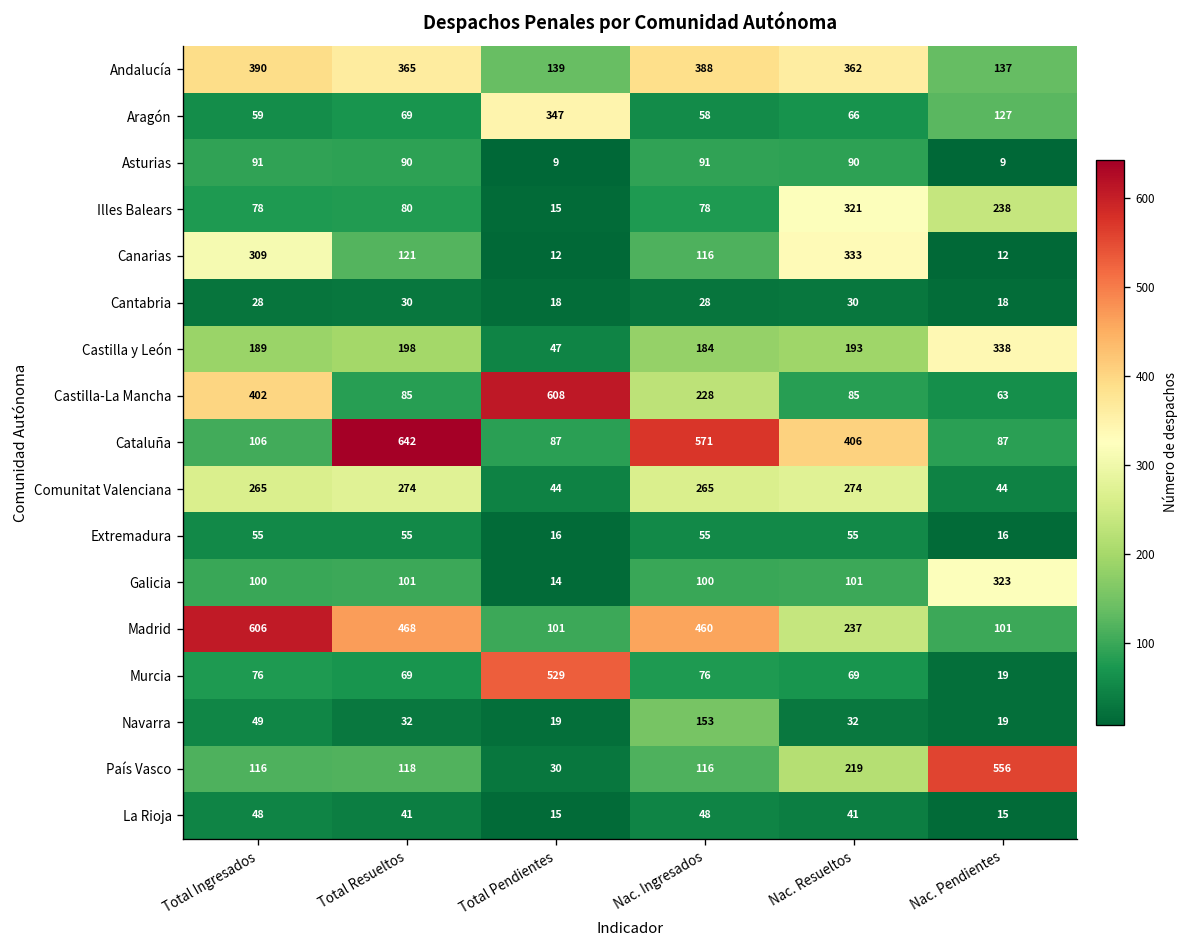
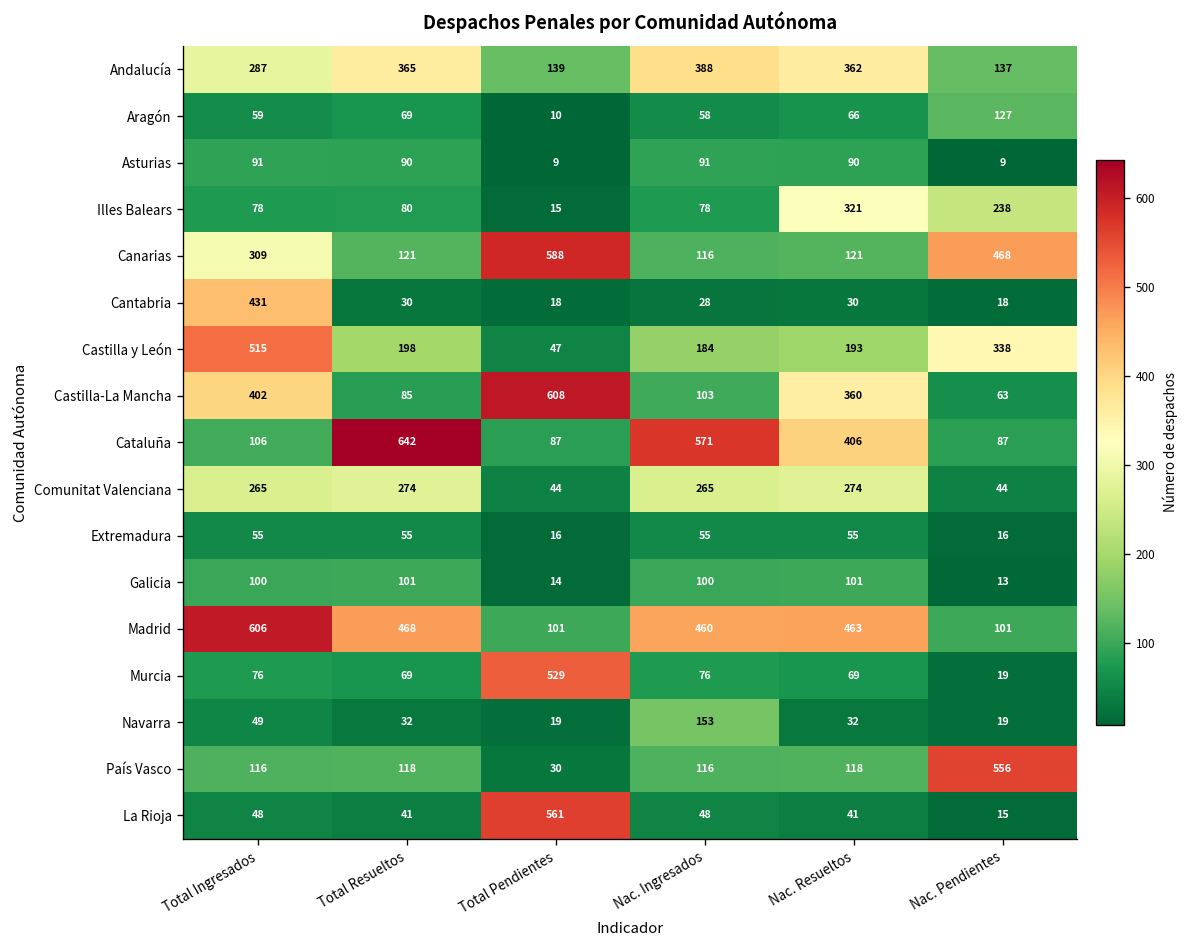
  {
    "Andalucía": {
-     "Total Ingresados": 390,
+     "Total Ingresados": 287,
      "Total Resueltos": 365,
      "Total Pendientes": 139,
      "Nac. Ingresados": 388,
      "Nac. Resueltos": 362,
      "Nac. Pendientes": 137
    },
    "Aragón": {
      "Total Ingresados": 59,
      "Total Resueltos": 69,
-     "Total Pendientes": 347,
+     "Total Pendientes": 10,
      "Nac. Ingresados": 58,
      "Nac. Resueltos": 66,
      "Nac. Pendientes": 127
    },
    "Asturias": {
      "Total Ingresados": 91,
      "Total Resueltos": 90,
      "Total Pendientes": 9,
      "Nac. Ingresados": 91,
      "Nac. Resueltos": 90,
      "Nac. Pendientes": 9
    },
    "Illes Balears": {
      "Total Ingresados": 78,
      "Total Resueltos": 80,
      "Total Pendientes": 15,
      "Nac. Ingresados": 78,
      "Nac. Resueltos": 321,
      "Nac. Pendientes": 238
    },
    "Canarias": {
      "Total Ingresados": 309,
      "Total Resueltos": 121,
-     "Total Pendientes": 12,
+     "Total Pendientes": 588,
      "Nac. Ingresados": 116,
-     "Nac. Resueltos": 333,
-     "Nac. Pendientes": 12
+     "Nac. Resueltos": 121,
+     "Nac. Pendientes": 468
    },
    "Cantabria": {
-     "Total Ingresados": 28,
+     "Total Ingresados": 431,
      "Total Resueltos": 30,
      "Total Pendientes": 18,
      "Nac. Ingresados": 28,
      "Nac. Resueltos": 30,
      "Nac. Pendientes": 18
    },
    "Castilla y León": {
-     "Total Ingresados": 189,
+     "Total Ingresados": 515,
      "Total Resueltos": 198,
      "Total Pendientes": 47,
      "Nac. Ingresados": 184,
      "Nac. Resueltos": 193,
      "Nac. Pendientes": 338
    },
    "Castilla-La Mancha": {
      "Total Ingresados": 402,
      "Total Resueltos": 85,
      "Total Pendientes": 608,
-     "Nac. Ingresados": 228,
-     "Nac. Resueltos": 85,
+     "Nac. Ingresados": 103,
+     "Nac. Resueltos": 360,
      "Nac. Pendientes": 63
    },
    "Cataluña": {
      "Total Ingresados": 106,
      "Total Resueltos": 642,
      "Total Pendientes": 87,
      "Nac. Ingresados": 571,
      "Nac. Resueltos": 406,
      "Nac. Pendientes": 87
    },
    "Comunitat Valenciana": {
      "Total Ingresados": 265,
      "Total Resueltos": 274,
      "Total Pendientes": 44,
      "Nac. Ingresados": 265,
      "Nac. Resueltos": 274,
      "Nac. Pendientes": 44
    },
    "Extremadura": {
      "Total Ingresados": 55,
      "Total Resueltos": 55,
      "Total Pendientes": 16,
      "Nac. Ingresados": 55,
      "Nac. Resueltos": 55,
      "Nac. Pendientes": 16
    },
    "Galicia": {
      "Total Ingresados": 100,
      "Total Resueltos": 101,
      "Total Pendientes": 14,
      "Nac. Ingresados": 100,
      "Nac. Resueltos": 101,
-     "Nac. Pendientes": 323
+     "Nac. Pendientes": 13
    },
    "Madrid": {
      "Total Ingresados": 606,
      "Total Resueltos": 468,
      "Total Pendientes": 101,
      "Nac. Ingresados": 460,
-     "Nac. Resueltos": 237,
+     "Nac. Resueltos": 463,
      "Nac. Pendientes": 101
    },
    "Murcia": {
      "Total Ingresados": 76,
      "Total Resueltos": 69,
      "Total Pendientes": 529,
      "Nac. Ingresados": 76,
      "Nac. Resueltos": 69,
      "Nac. Pendientes": 19
    },
    "Navarra": {
      "Total Ingresados": 49,
      "Total Resueltos": 32,
      "Total Pendientes": 19,
      "Nac. Ingresados": 153,
      "Nac. Resueltos": 32,
      "Nac. Pendientes": 19
    },
    "País Vasco": {
      "Total Ingresados": 116,
      "Total Resueltos": 118,
      "Total Pendientes": 30,
      "Nac. Ingresados": 116,
-     "Nac. Resueltos": 219,
+     "Nac. Resueltos": 118,
      "Nac. Pendientes": 556
    },
    "La Rioja": {
      "Total Ingresados": 48,
      "Total Resueltos": 41,
-     "Total Pendientes": 15,
+     "Total Pendientes": 561,
      "Nac. Ingresados": 48,
      "Nac. Resueltos": 41,
      "Nac. Pendientes": 15
    }
  }
